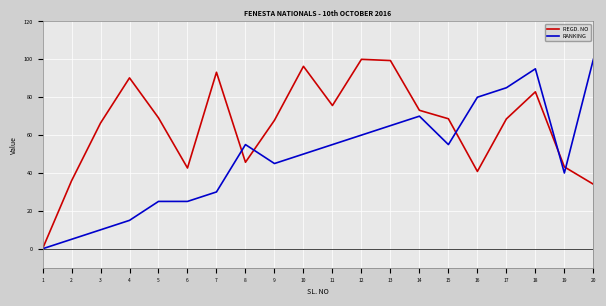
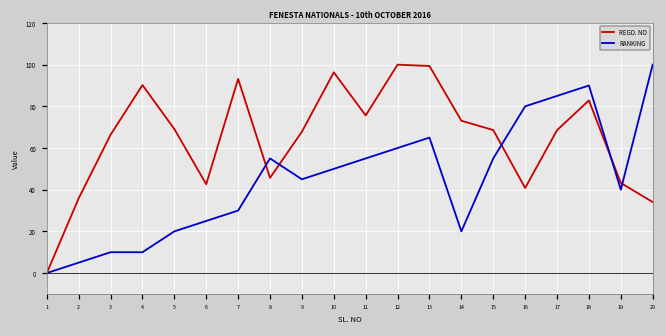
  {
    "REGD. NO": {
      "2": 36,
      "3": 66,
      "4": 90,
      "5": 69,
      "6": 43,
      "7": 93,
      "8": 46,
      "9": 68,
      "10": 96,
      "11": 76,
      "12": 100,
      "13": 99,
      "14": 73,
      "15": 69,
      "16": 41,
      "17": 69,
      "18": 83,
      "19": 43,
      "20": 34
    },
    "RANKING": {
      "2": 5,
      "3": 10,
-     "4": 15,
-     "5": 25,
+     "4": 10,
+     "5": 20,
      "6": 25,
      "7": 30,
      "8": 55,
      "9": 45,
      "10": 50,
      "11": 55,
      "12": 60,
      "13": 65,
-     "14": 70,
+     "14": 20,
      "15": 55,
      "16": 80,
      "17": 85,
-     "18": 95,
+     "18": 90,
      "19": 40,
      "20": 100
    }
  }
